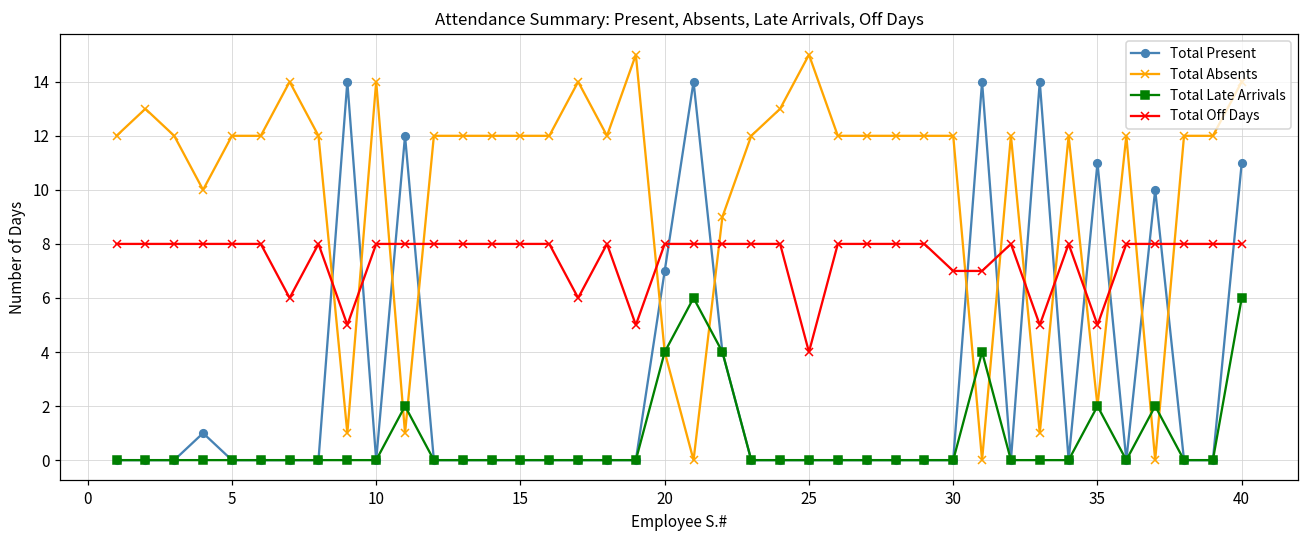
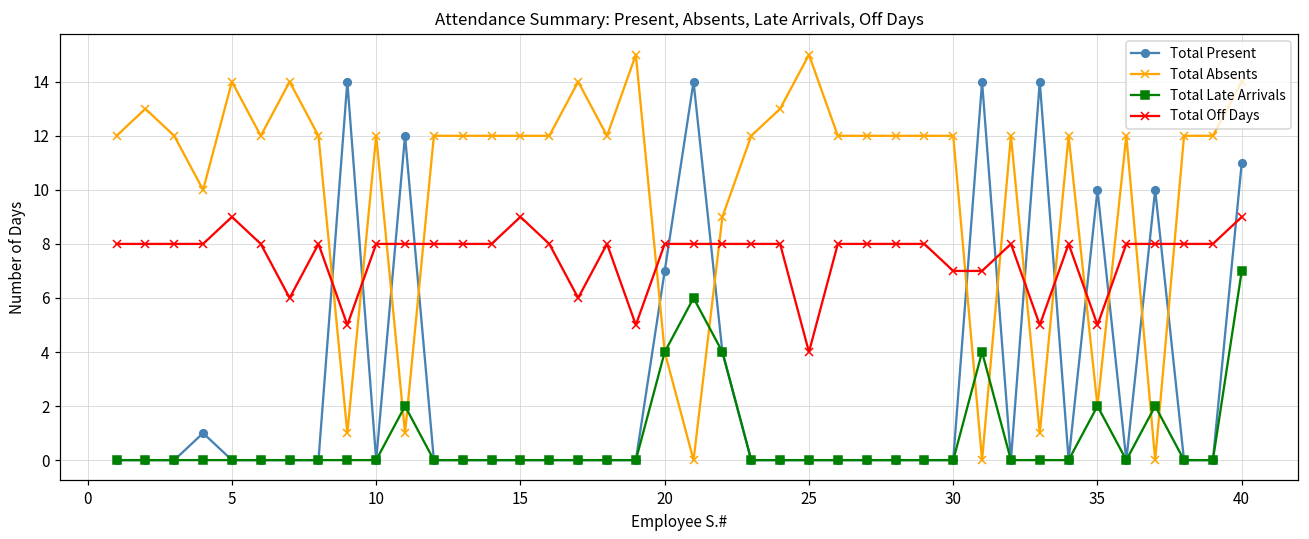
  {
    "Total Present": {
      "20": 7,
-     "35": 11,
+     "35": 10,
      "40": 11
    },
    "Total Absents": {
-     "5": 12,
-     "10": 14,
+     "5": 14,
+     "10": 12,
      "15": 12,
      "25": 15,
      "30": 12
    },
    "Total Late Arrivals": {
-     "40": 6
+     "40": 7
    },
    "Total Off Days": {
-     "5": 8,
+     "5": 9,
      "10": 8,
-     "15": 8,
+     "15": 9,
      "20": 8,
      "25": 4,
      "30": 7,
      "35": 5,
-     "40": 8
+     "40": 9
    }
  }
